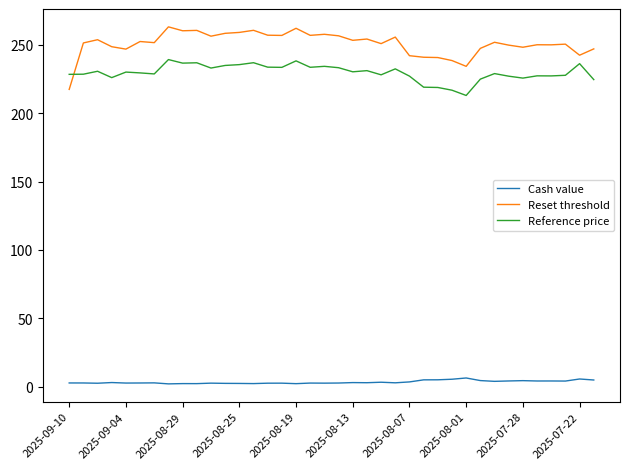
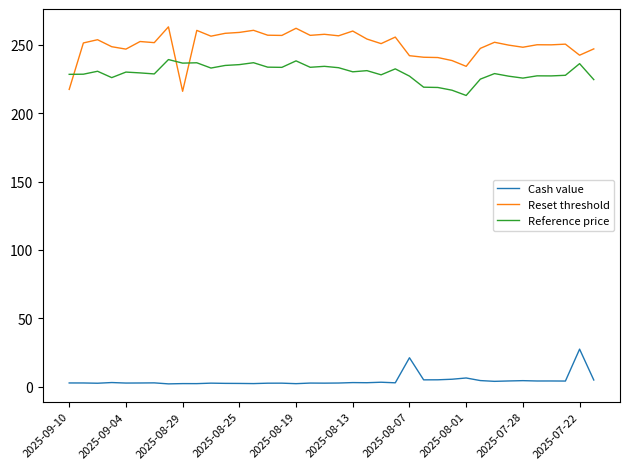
  {
    "Cash value": {
      "2025-09-10": 3,
      "2025-09-04": 3,
      "2025-08-29": 2,
      "2025-08-25": 2,
      "2025-08-19": 2,
      "2025-08-13": 3,
-     "2025-08-07": 4,
+     "2025-08-07": 21,
      "2025-08-01": 6,
      "2025-07-28": 4,
-     "2025-07-22": 6
+     "2025-07-22": 27
    },
    "Reset threshold": {
      "2025-09-10": 217,
      "2025-09-04": 247,
-     "2025-08-29": 260,
+     "2025-08-29": 216,
      "2025-08-25": 259,
      "2025-08-19": 262,
-     "2025-08-13": 253,
+     "2025-08-13": 260,
      "2025-08-07": 242,
      "2025-08-01": 234,
      "2025-07-28": 248,
      "2025-07-22": 242
    },
    "Reference price": {
      "2025-09-10": 228,
      "2025-09-04": 230,
      "2025-08-29": 237,
      "2025-08-25": 236,
      "2025-08-19": 238,
      "2025-08-13": 230,
      "2025-08-07": 227,
      "2025-08-01": 213,
      "2025-07-28": 226,
      "2025-07-22": 236
    }
  }
